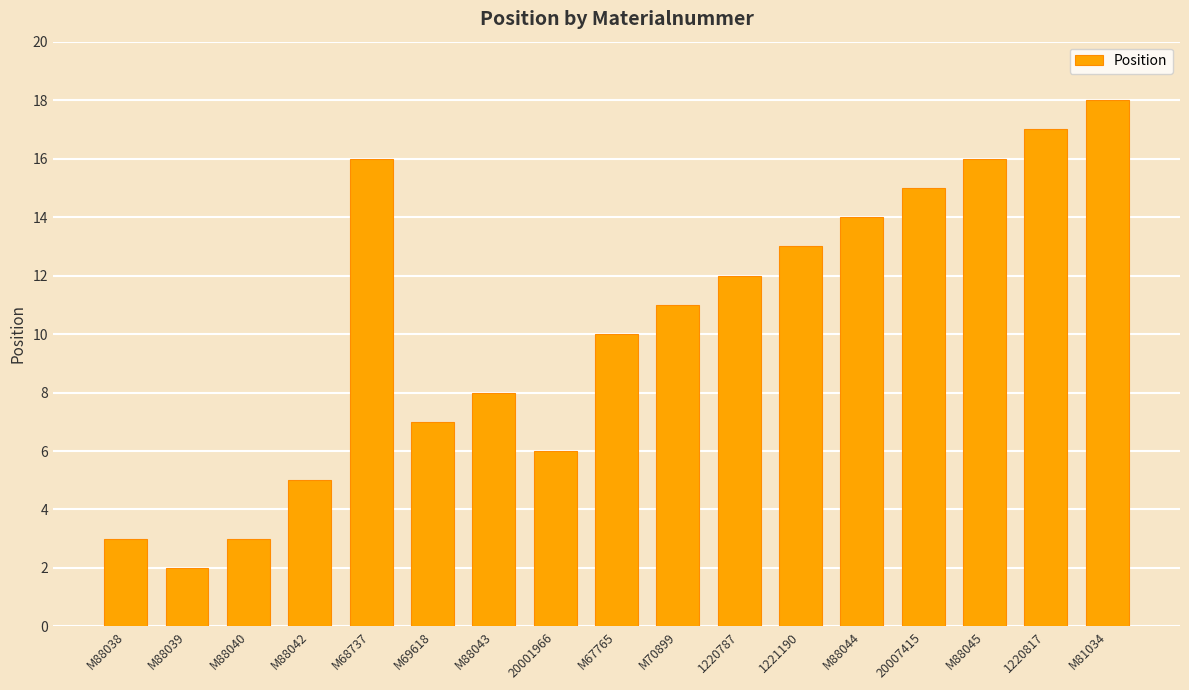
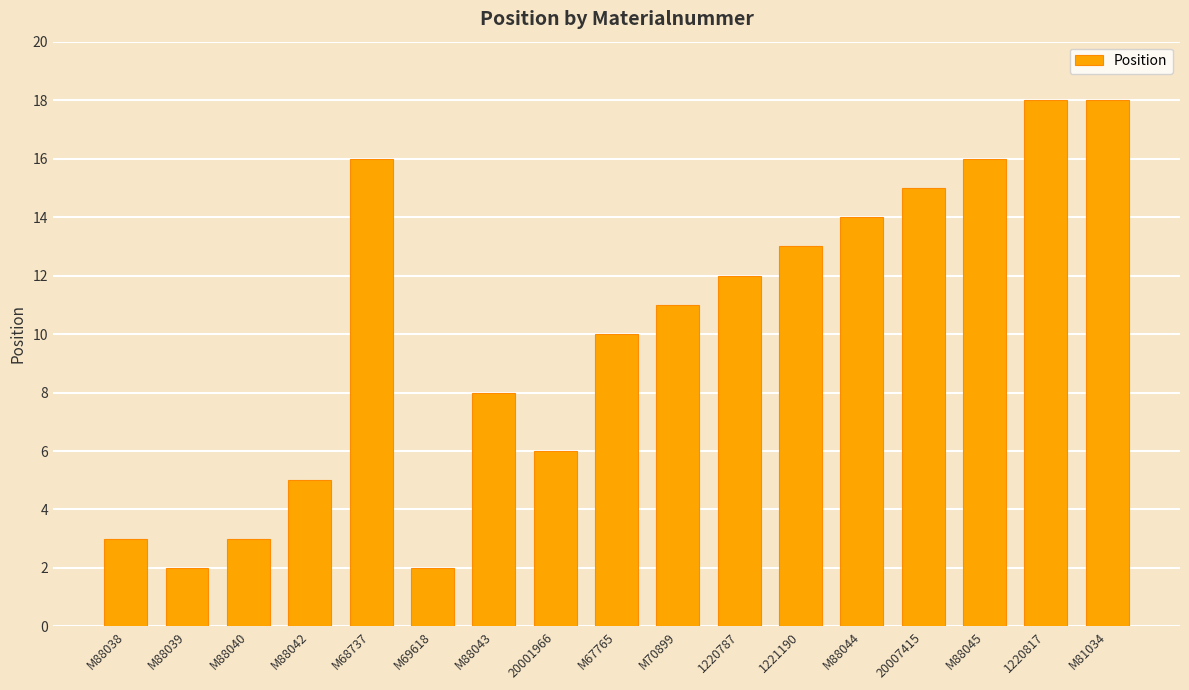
  {
    "M88038": 3,
    "M88039": 2,
    "M88040": 3,
    "M88042": 5,
    "M68737": 16,
-   "M69618": 7,
+   "M69618": 2,
    "M88043": 8,
    "20001966": 6,
    "M67765": 10,
    "M70899": 11,
    "1220787": 12,
    "1221190": 13,
    "M88044": 14,
    "20007415": 15,
    "M88045": 16,
-   "1220817": 17,
+   "1220817": 18,
    "M81034": 18
  }
